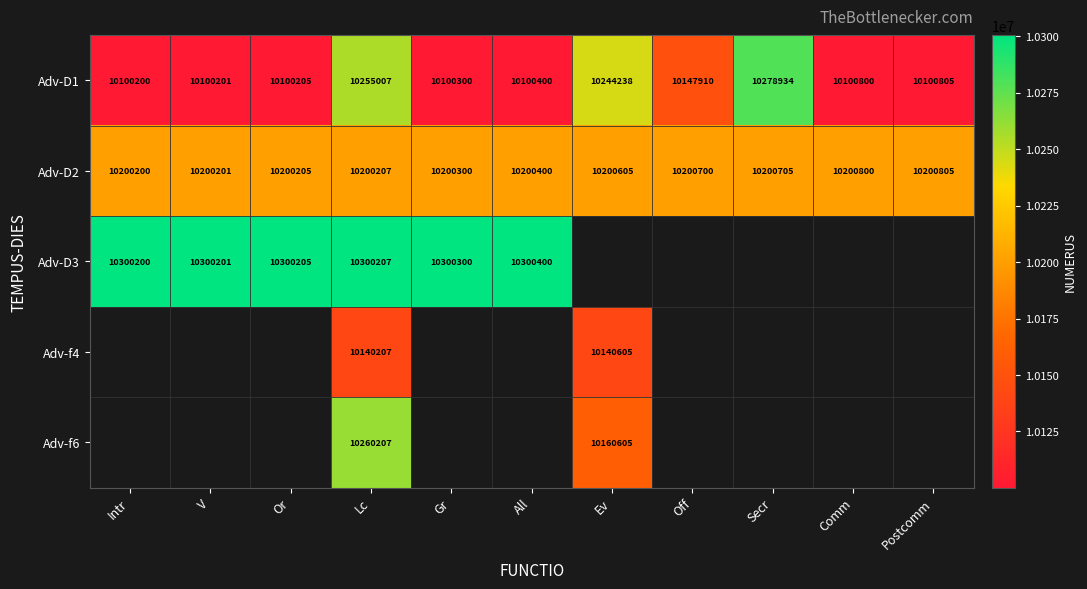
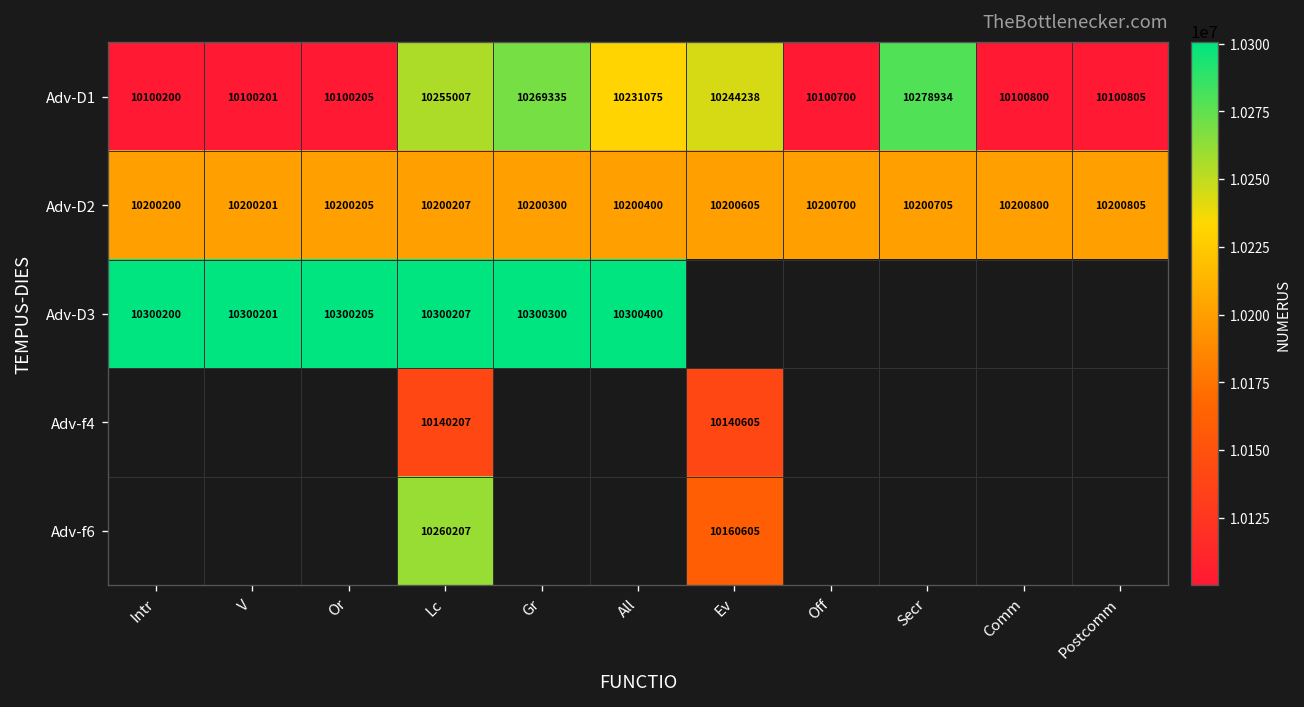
  {
    "Adv-D1": {
      "Intr": 10100200,
      "V": 10100201,
      "Or": 10100205,
      "Lc": 10255007,
-     "Gr": 10100300,
-     "All": 10100400,
+     "Gr": 10269335,
+     "All": 10231075,
      "Ev": 10244238,
-     "Off": 10147910,
+     "Off": 10100700,
      "Secr": 10278934,
      "Comm": 10100800,
      "Postcomm": 10100805
    },
    "Adv-D2": {
      "Intr": 10200200,
      "V": 10200201,
      "Or": 10200205,
      "Lc": 10200207,
      "Gr": 10200300,
      "All": 10200400,
      "Ev": 10200605,
      "Off": 10200700,
      "Secr": 10200705,
      "Comm": 10200800,
      "Postcomm": 10200805
    },
    "Adv-D3": {
      "Intr": 10300200,
      "V": 10300201,
      "Or": 10300205,
      "Lc": 10300207,
      "Gr": 10300300,
      "All": 10300400
    },
    "Adv-f4": {
      "Lc": 10140207,
      "Ev": 10140605
    },
    "Adv-f6": {
      "Lc": 10260207,
      "Ev": 10160605
    }
  }
